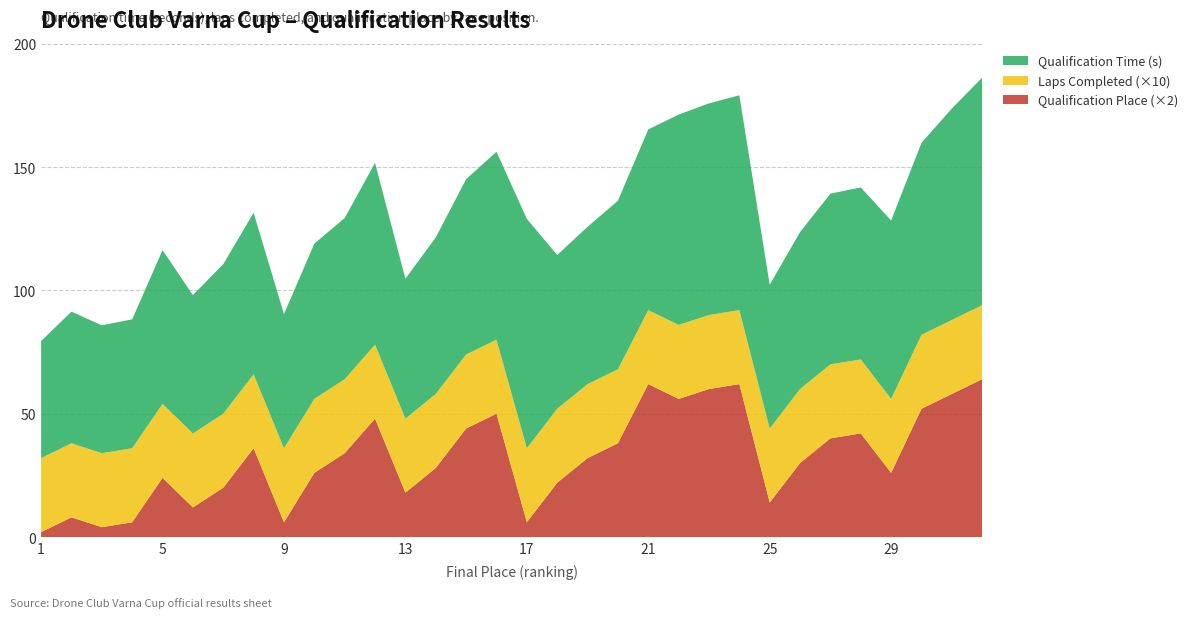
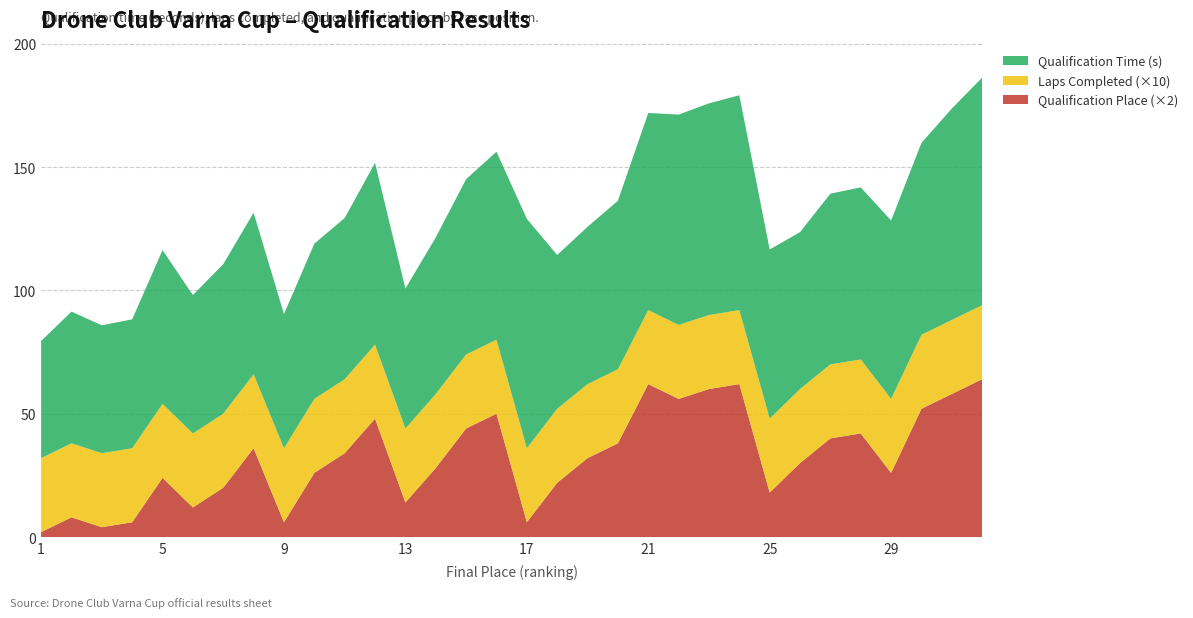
  {
    "Qualification Place (×2)": {
      "1": 2,
      "5": 24,
      "9": 6,
-     "13": 18,
+     "13": 14,
      "17": 6,
      "21": 62,
-     "25": 14,
+     "25": 18,
      "29": 26
    },
    "Laps Completed (×10)": {
      "1": 30,
      "5": 30,
      "9": 30,
      "13": 30,
      "17": 30,
      "21": 30,
      "25": 30,
      "29": 30
    },
    "Qualification Time (s)": {
      "1": 47,
      "5": 62,
      "9": 54,
      "13": 57,
      "17": 93,
-     "21": 73,
-     "25": 58,
+     "21": 80,
+     "25": 69,
      "29": 72
    }
  }
